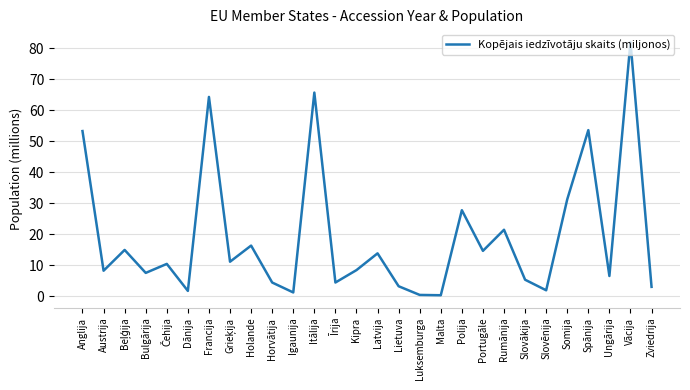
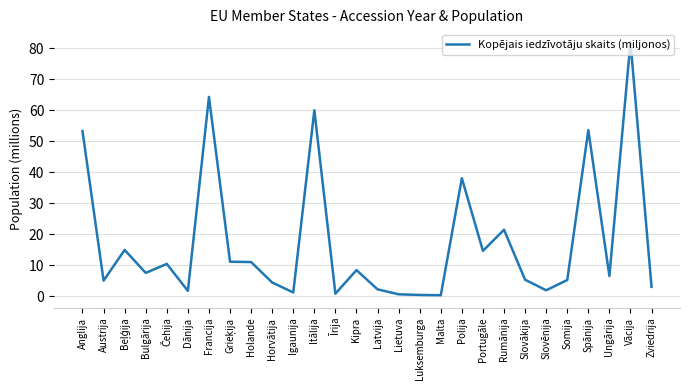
  {
    "Anglija": 53,
-   "Austrija": 8,
+   "Austrija": 5,
    "Beļģija": 15,
    "Bulgārija": 8,
    "Čehija": 11,
    "Dānija": 2,
    "Francija": 64,
    "Grieķija": 11,
-   "Holande": 16,
+   "Holande": 11,
    "Horvātija": 5,
    "Igaunija": 1,
-   "Itālija": 66,
-   "Īrija": 5,
+   "Itālija": 60,
+   "Īrija": 1,
    "Kipra": 9,
-   "Latvija": 14,
-   "Lietuva": 3,
+   "Latvija": 2,
+   "Lietuva": 1,
    "Luksemburga": 1,
    "Malta": 0,
-   "Polija": 28,
+   "Polija": 38,
    "Portugāle": 15,
    "Rumānija": 22,
    "Slovākija": 5,
    "Slovēnija": 2,
-   "Somija": 31,
+   "Somija": 5,
    "Spānija": 54,
    "Ungārija": 7,
    "Zviedrija": 3
  }
